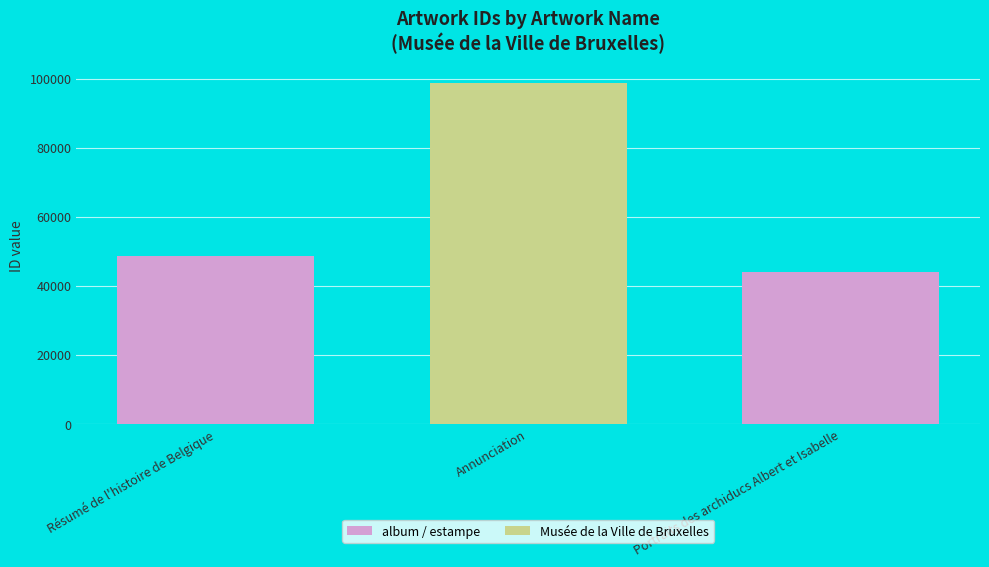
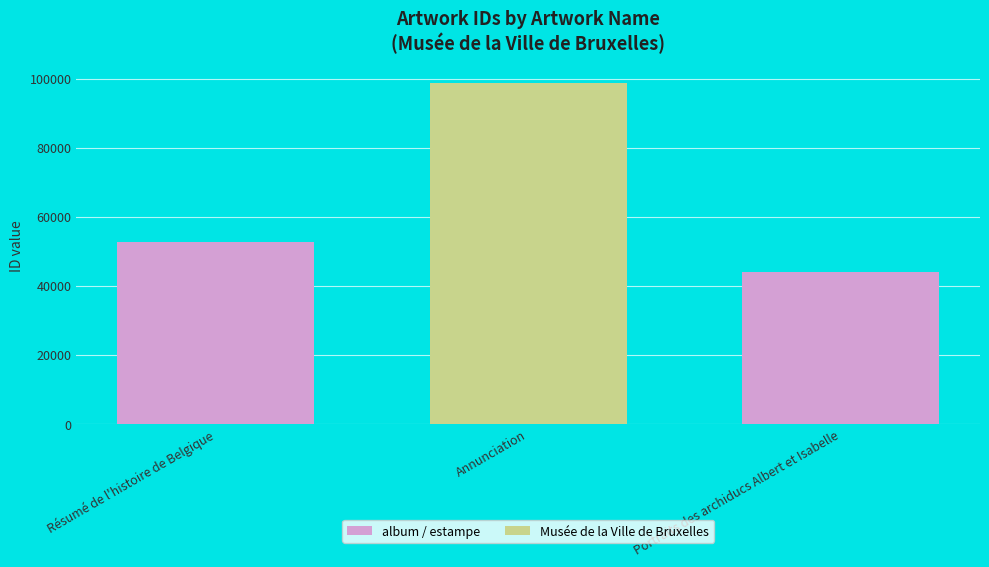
  {
-   "Résumé de l'histoire de Belgique": 49000,
+   "Résumé de l'histoire de Belgique": 53000,
    "Annunciation": 99000,
    "Portraits des archiducs Albert et Isabelle": 44000
  }
